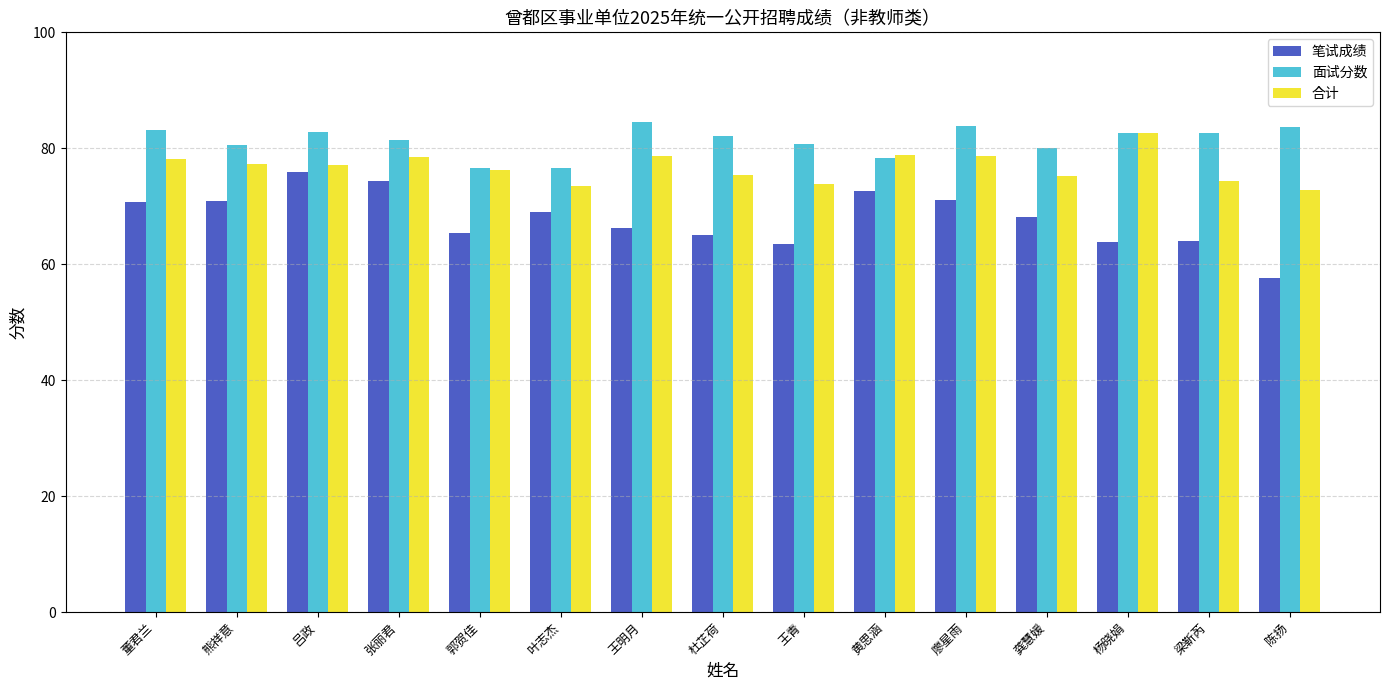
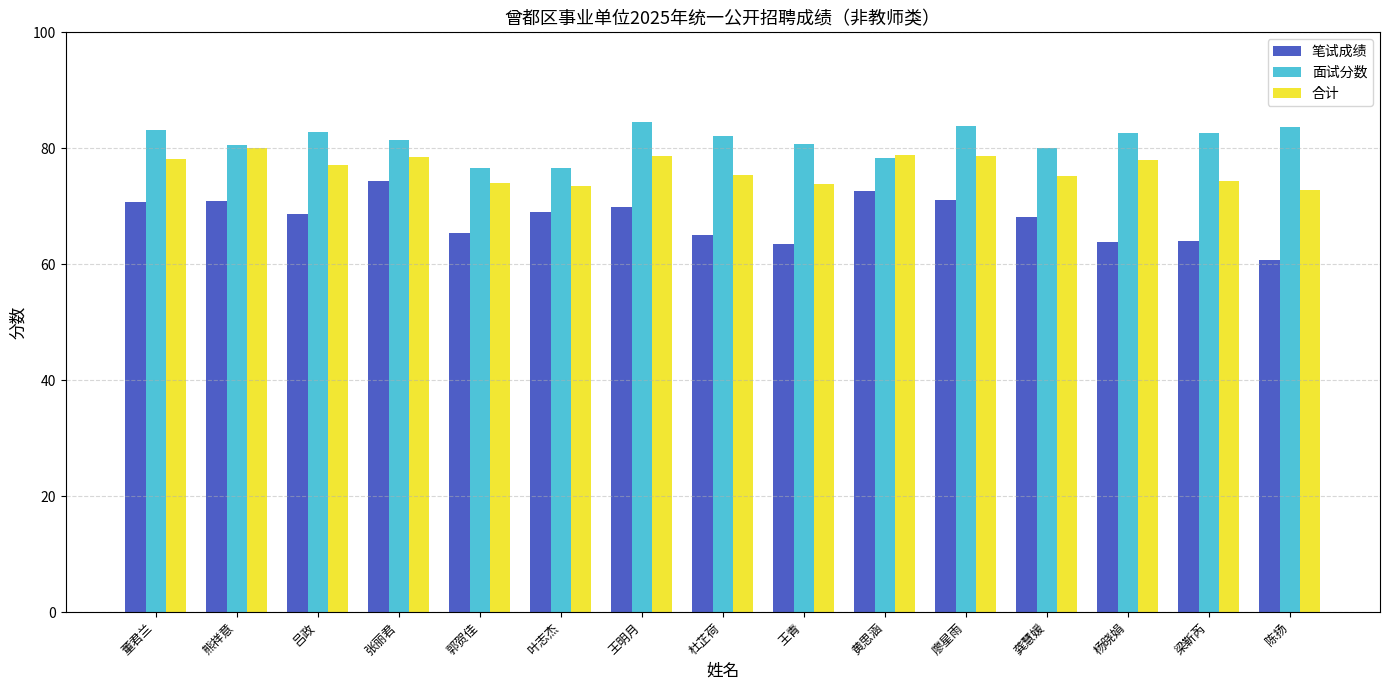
  {
    "笔试成绩": {
      "董君兰": 71,
      "熊祥意": 71,
-     "吕政": 76,
+     "吕政": 69,
      "张丽君": 74,
      "郭贺佳": 65,
      "叶志杰": 69,
-     "王明月": 66,
+     "王明月": 70,
      "杜芷荷": 65,
      "王青": 64,
      "黄思涵": 73,
      "廖星雨": 71,
      "龚慧媛": 68,
      "杨晓娟": 64,
      "梁靳芮": 64,
-     "陈扬": 58
+     "陈扬": 61
    },
    "面试分数": {
      "董君兰": 83,
      "熊祥意": 81,
      "吕政": 83,
      "张丽君": 81,
      "郭贺佳": 77,
      "叶志杰": 77,
      "王明月": 85,
      "杜芷荷": 82,
      "王青": 81,
      "黄思涵": 78,
      "廖星雨": 84,
      "龚慧媛": 80,
      "杨晓娟": 83,
      "梁靳芮": 83,
      "陈扬": 84
    },
    "合计": {
      "董君兰": 78,
-     "熊祥意": 77,
+     "熊祥意": 80,
      "吕政": 77,
      "张丽君": 79,
-     "郭贺佳": 76,
+     "郭贺佳": 74,
      "叶志杰": 74,
      "王明月": 79,
      "杜芷荷": 75,
      "王青": 74,
      "黄思涵": 79,
      "廖星雨": 79,
      "龚慧媛": 75,
-     "杨晓娟": 83,
+     "杨晓娟": 78,
      "梁靳芮": 74,
      "陈扬": 73
    }
  }
